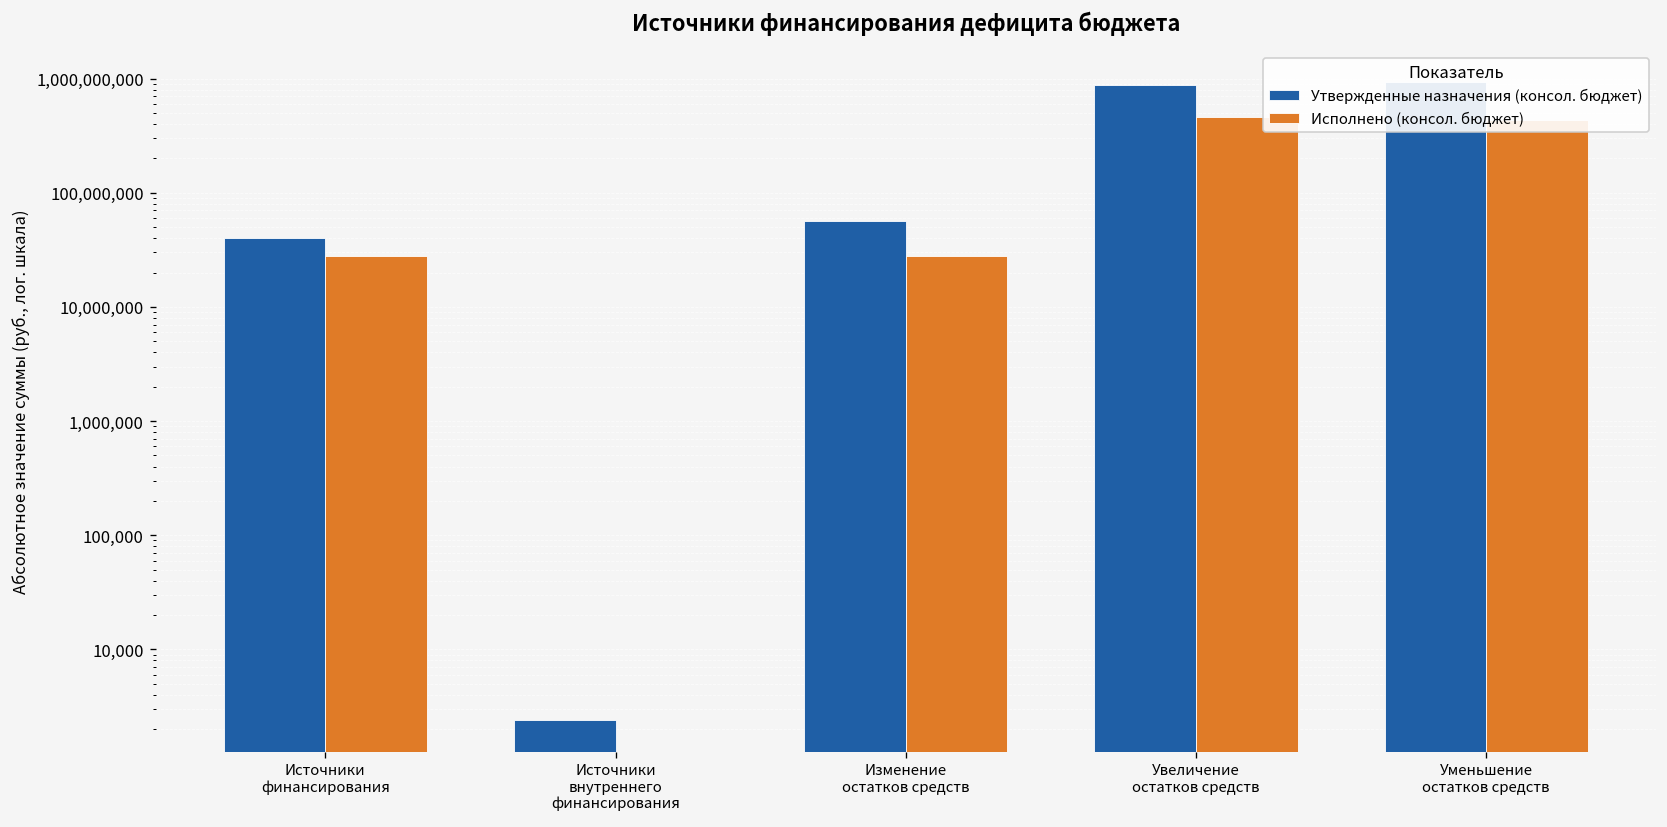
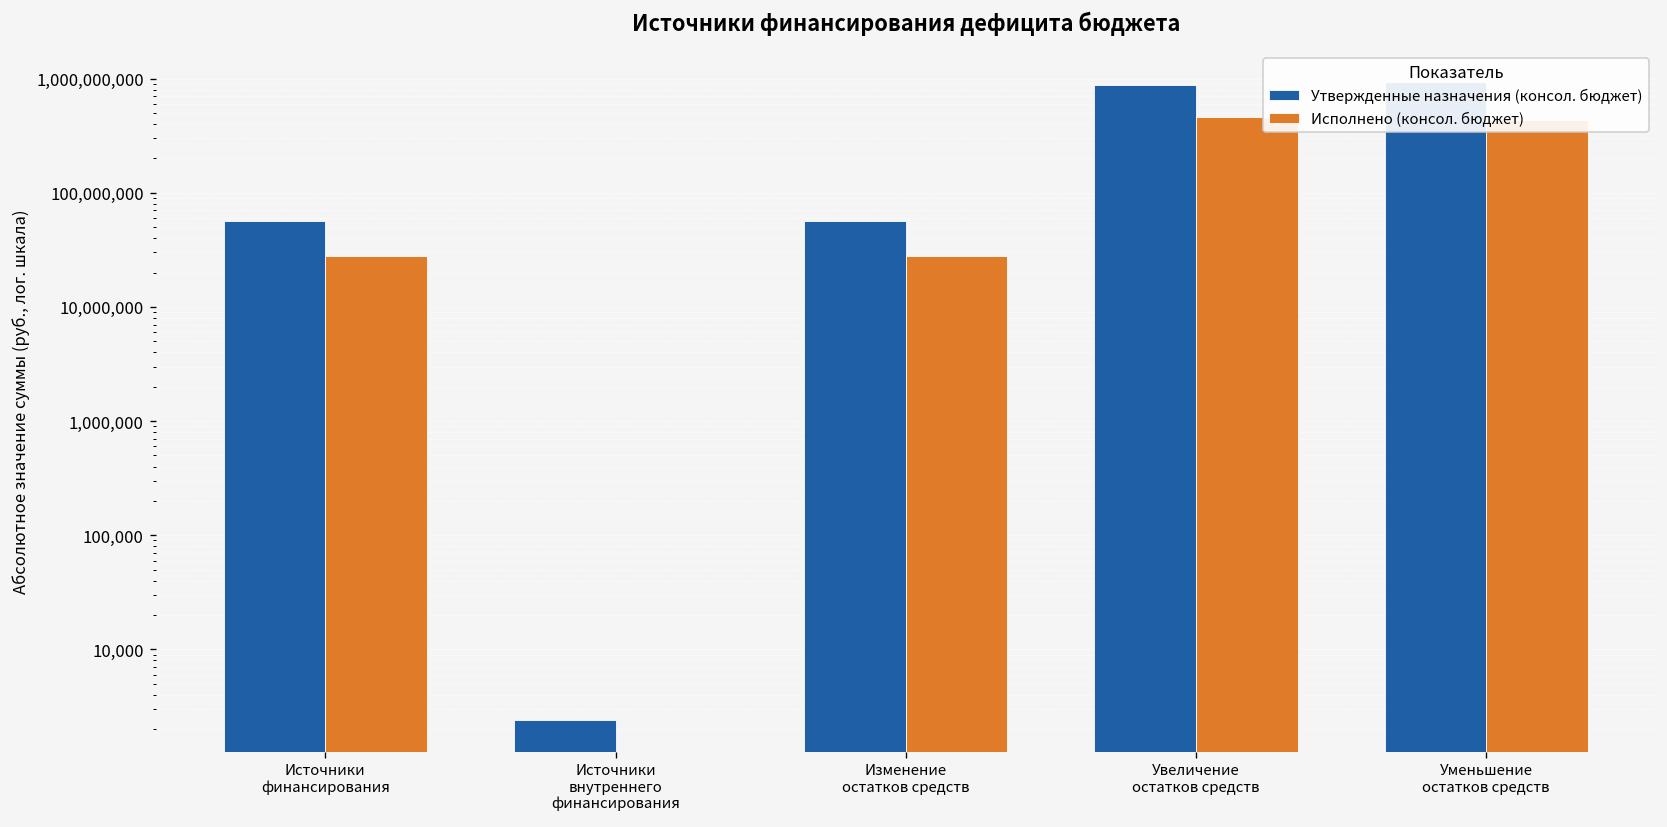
  {
    "Утвержденные назначения (консол. бюджет)": {
-     "Источники финансирования": "40,000,000",
+     "Источники финансирования": "60,000,000",
      "Источники внутреннего финансирования": "2,400",
      "Изменение остатков средств": "60,000,000",
      "Увеличение остатков средств": "900,000,000"
    },
    "Исполнено (консол. бюджет)": {
      "Источники финансирования": "28,000,000",
      "Изменение остатков средств": "28,000,000",
      "Увеличение остатков средств": "500,000,000"
    }
  }
